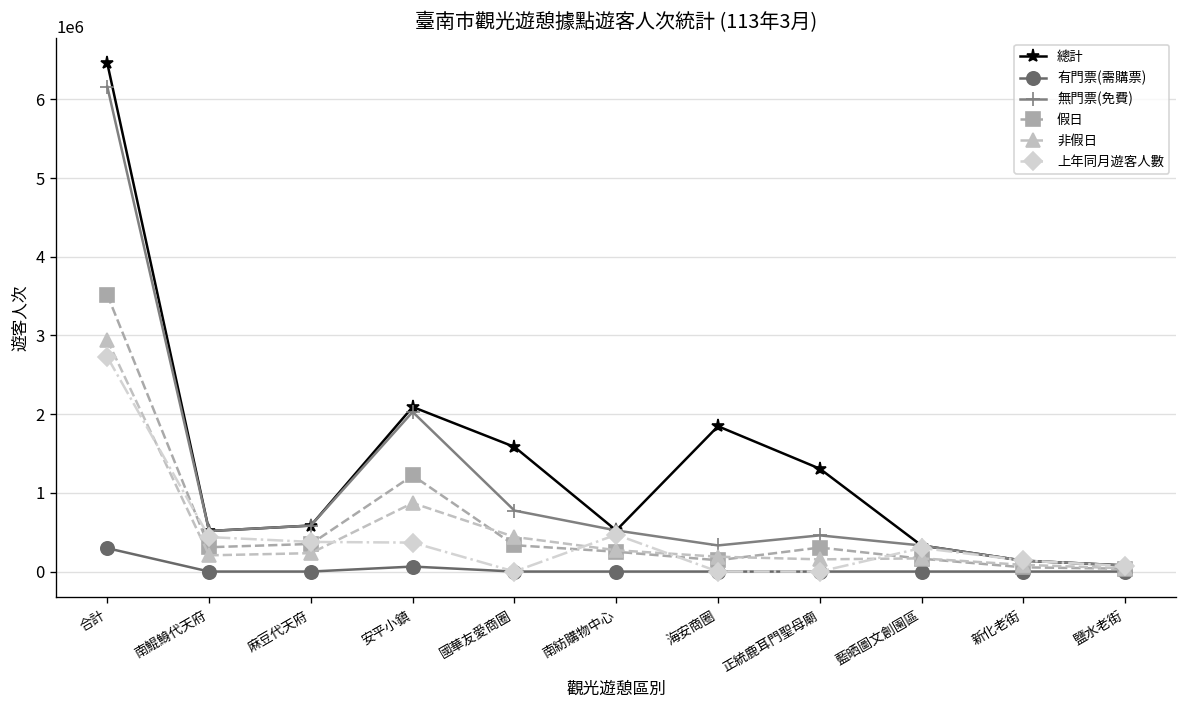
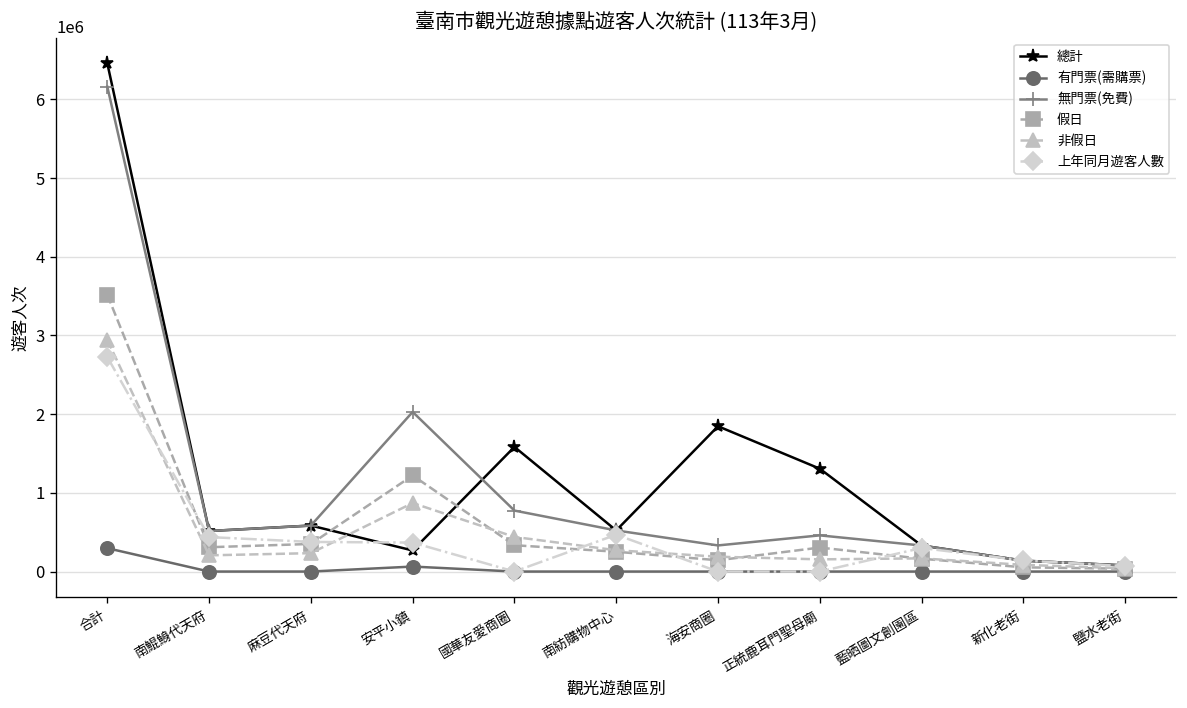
  {
    "總計": {
      "合計": 6500000,
-     "安平小鎮": 2100000,
+     "安平小鎮": 300000,
      "國華友愛商圈": 1600000,
      "海安商圈": 1800000,
      "正統鹿耳門聖母廟": 1300000
    }
  }
